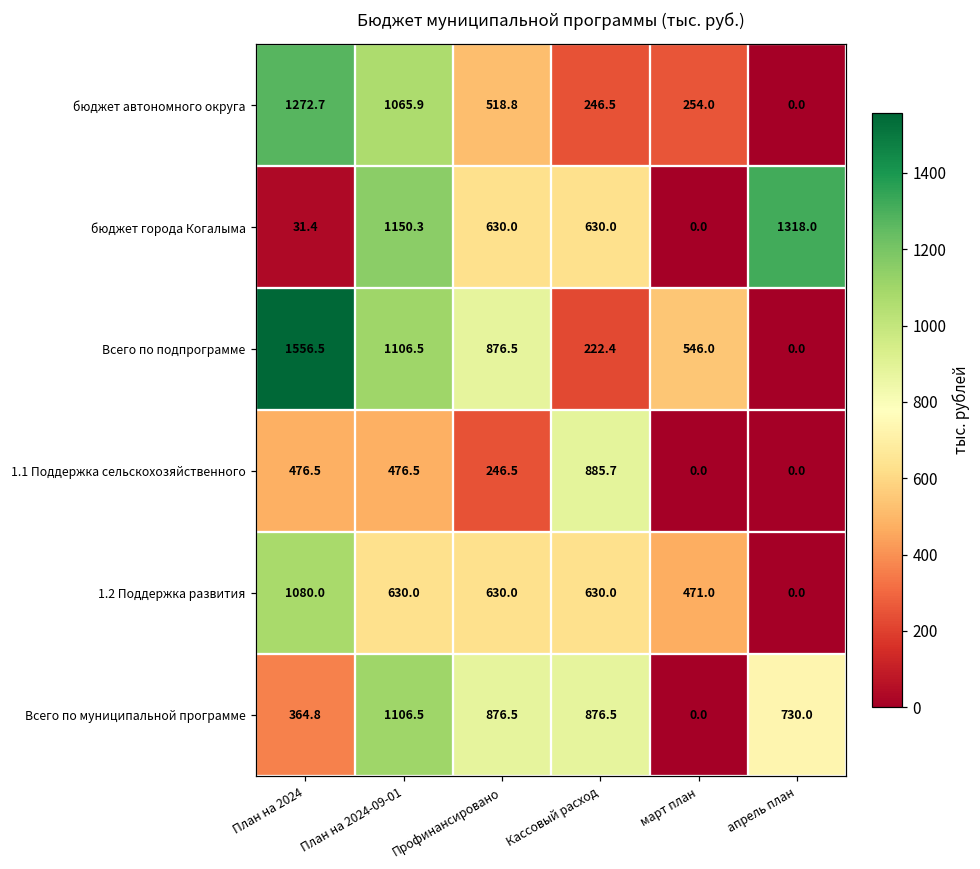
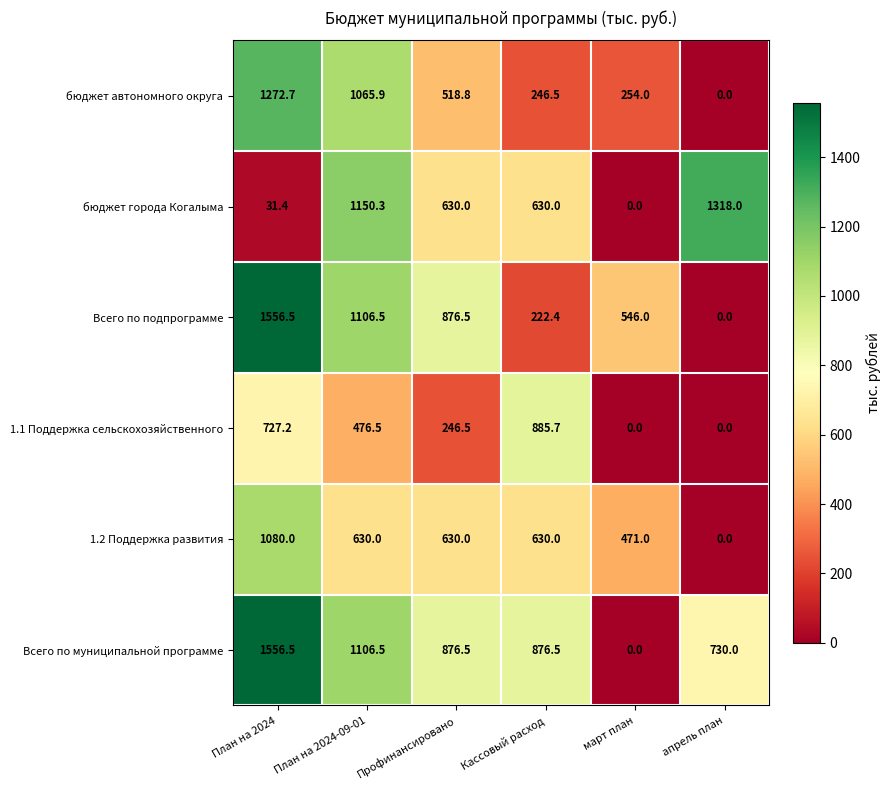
  {
    "бюджет автономного округа": {
      "План на 2024": 1272.7,
      "План на 2024-09-01": 1065.9,
      "Профинансировано": 518.8,
      "Кассовый расход": 246.5,
      "март план": 254.0,
      "апрель план": 0.0
    },
    "бюджет города Когалыма": {
      "План на 2024": 31.4,
      "План на 2024-09-01": 1150.3,
      "Профинансировано": 630.0,
      "Кассовый расход": 630.0,
      "март план": 0.0,
      "апрель план": 1318.0
    },
    "Всего по подпрограмме": {
      "План на 2024": 1556.5,
      "План на 2024-09-01": 1106.5,
      "Профинансировано": 876.5,
      "Кассовый расход": 222.4,
      "март план": 546.0,
      "апрель план": 0.0
    },
    "1.1 Поддержка сельскохозяйственного": {
-     "План на 2024": 476.5,
+     "План на 2024": 727.2,
      "План на 2024-09-01": 476.5,
      "Профинансировано": 246.5,
      "Кассовый расход": 885.7,
      "март план": 0.0,
      "апрель план": 0.0
    },
    "1.2 Поддержка развития": {
      "План на 2024": 1080.0,
      "План на 2024-09-01": 630.0,
      "Профинансировано": 630.0,
      "Кассовый расход": 630.0,
      "март план": 471.0,
      "апрель план": 0.0
    },
    "Всего по муниципальной программе": {
-     "План на 2024": 364.8,
+     "План на 2024": 1556.5,
      "План на 2024-09-01": 1106.5,
      "Профинансировано": 876.5,
      "Кассовый расход": 876.5,
      "март план": 0.0,
      "апрель план": 730.0
    }
  }
